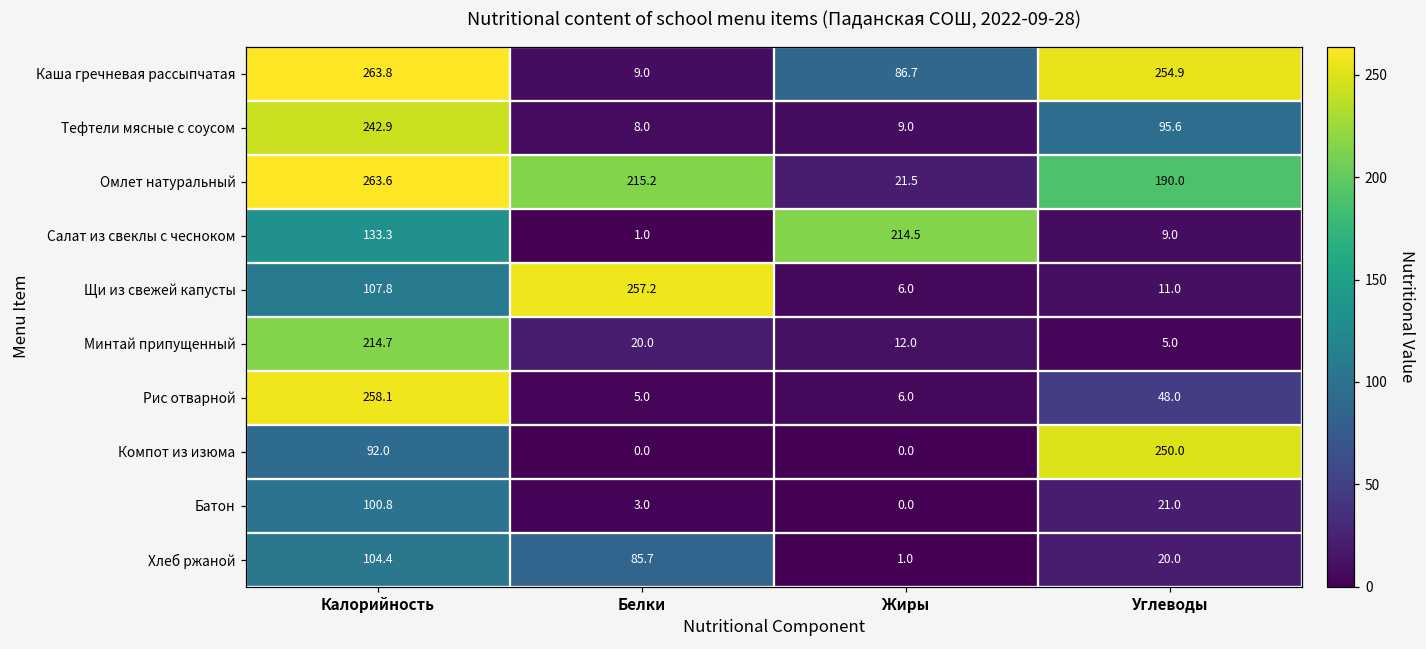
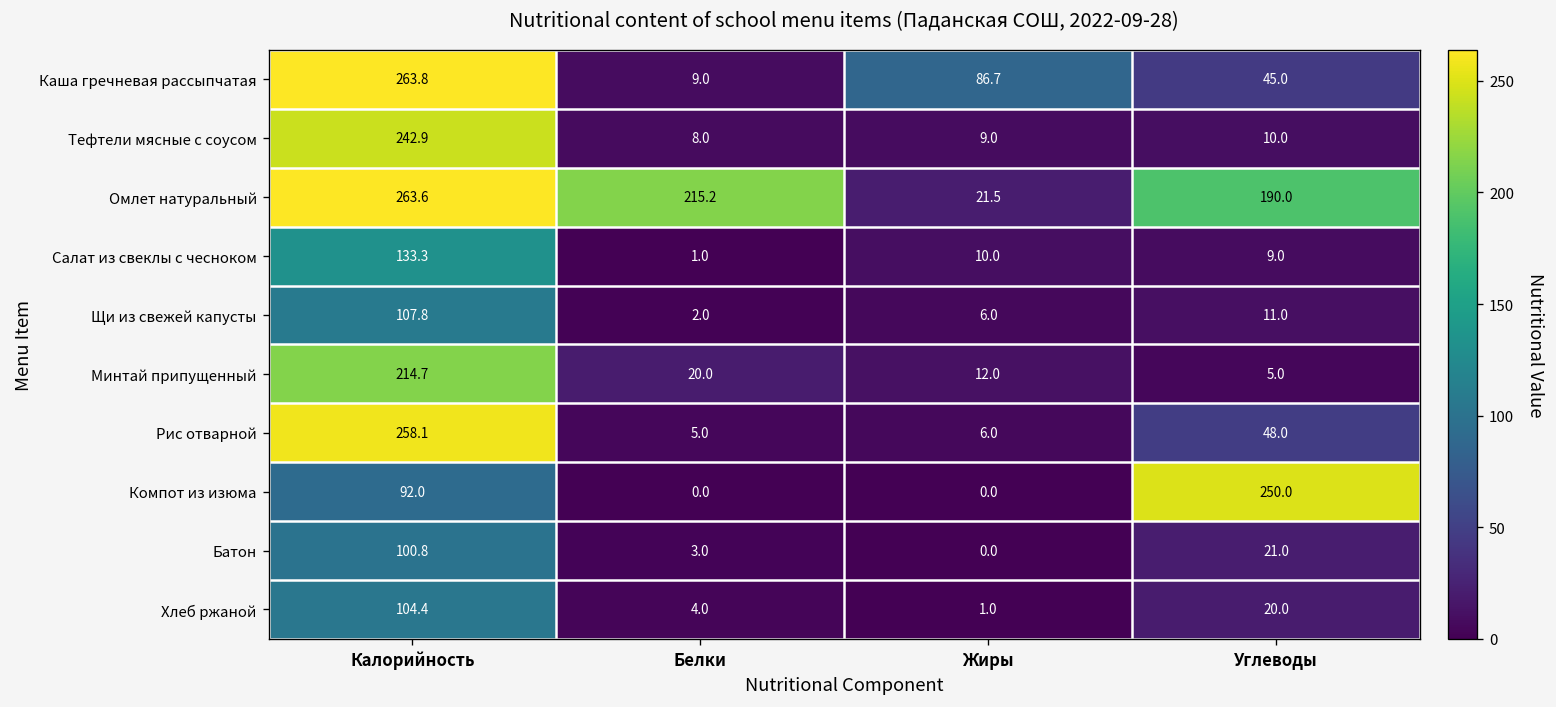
  {
    "Каша гречневая рассыпчатая": {
      "Калорийность": 263.8,
      "Белки": 9.0,
      "Жиры": 86.7,
-     "Углеводы": 254.9
+     "Углеводы": 45.0
    },
    "Тефтели мясные с соусом": {
      "Калорийность": 242.9,
      "Белки": 8.0,
      "Жиры": 9.0,
-     "Углеводы": 95.6
+     "Углеводы": 10.0
    },
    "Омлет натуральный": {
      "Калорийность": 263.6,
      "Белки": 215.2,
      "Жиры": 21.5,
      "Углеводы": 190.0
    },
    "Салат из свеклы с чесноком": {
      "Калорийность": 133.3,
      "Белки": 1.0,
-     "Жиры": 214.5,
+     "Жиры": 10.0,
      "Углеводы": 9.0
    },
    "Щи из свежей капусты": {
      "Калорийность": 107.8,
-     "Белки": 257.2,
+     "Белки": 2.0,
      "Жиры": 6.0,
      "Углеводы": 11.0
    },
    "Минтай припущенный": {
      "Калорийность": 214.7,
      "Белки": 20.0,
      "Жиры": 12.0,
      "Углеводы": 5.0
    },
    "Рис отварной": {
      "Калорийность": 258.1,
      "Белки": 5.0,
      "Жиры": 6.0,
      "Углеводы": 48.0
    },
    "Компот из изюма": {
      "Калорийность": 92.0,
      "Белки": 0.0,
      "Жиры": 0.0,
      "Углеводы": 250.0
    },
    "Батон": {
      "Калорийность": 100.8,
      "Белки": 3.0,
      "Жиры": 0.0,
      "Углеводы": 21.0
    },
    "Хлеб ржаной": {
      "Калорийность": 104.4,
-     "Белки": 85.7,
+     "Белки": 4.0,
      "Жиры": 1.0,
      "Углеводы": 20.0
    }
  }
